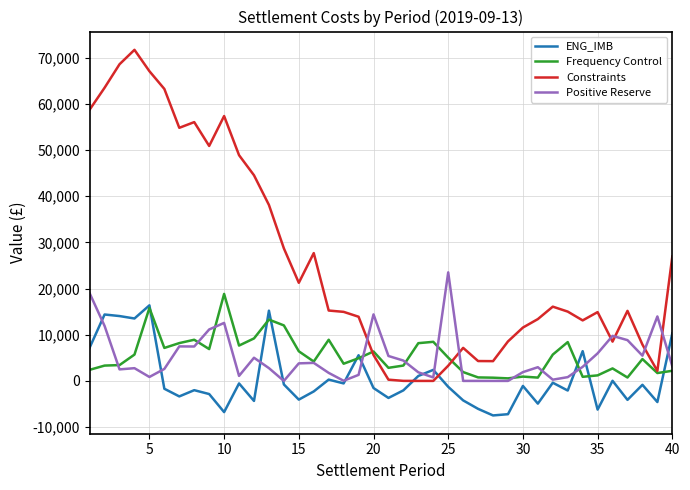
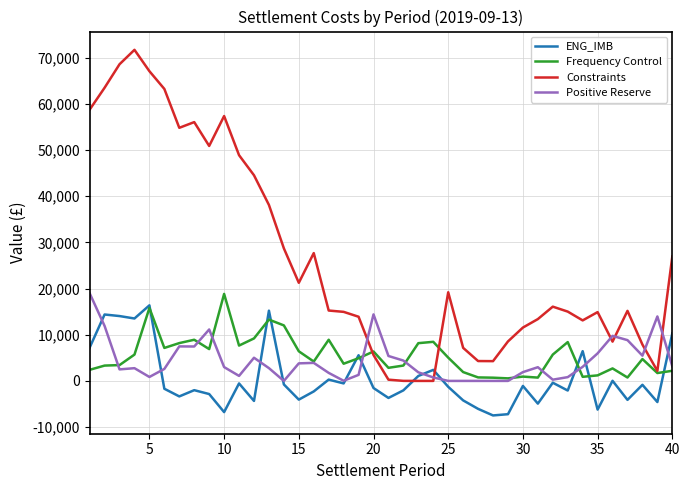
  {
    "ENG_IMB": {
      "5": "16,000",
      "10": "-7,000",
      "15": "-4,000",
      "20": "-2,000",
      "25": "-1,000",
      "30": "-1,000",
      "35": "-6,000",
      "40": "10,000"
    },
    "Frequency Control": {
      "5": "16,000",
      "10": "19,000",
      "15": "6,000",
      "20": "6,000",
      "25": "5,000",
      "30": "1,000",
      "35": "1,000",
      "40": "2,000"
    },
    "Constraints": {
      "5": "67,000",
      "10": "57,000",
      "15": "21,000",
      "20": "6,000",
-     "25": "3,000",
+     "25": "19,000",
      "30": "12,000",
      "35": "15,000",
      "40": "27,000"
    },
    "Positive Reserve": {
      "5": "1,000",
-     "10": "13,000",
+     "10": "3,000",
      "15": "4,000",
      "20": "14,000",
-     "25": "24,000",
+     "25": "0",
      "30": "2,000",
      "35": "6,000",
      "40": "3,000"
    }
  }
